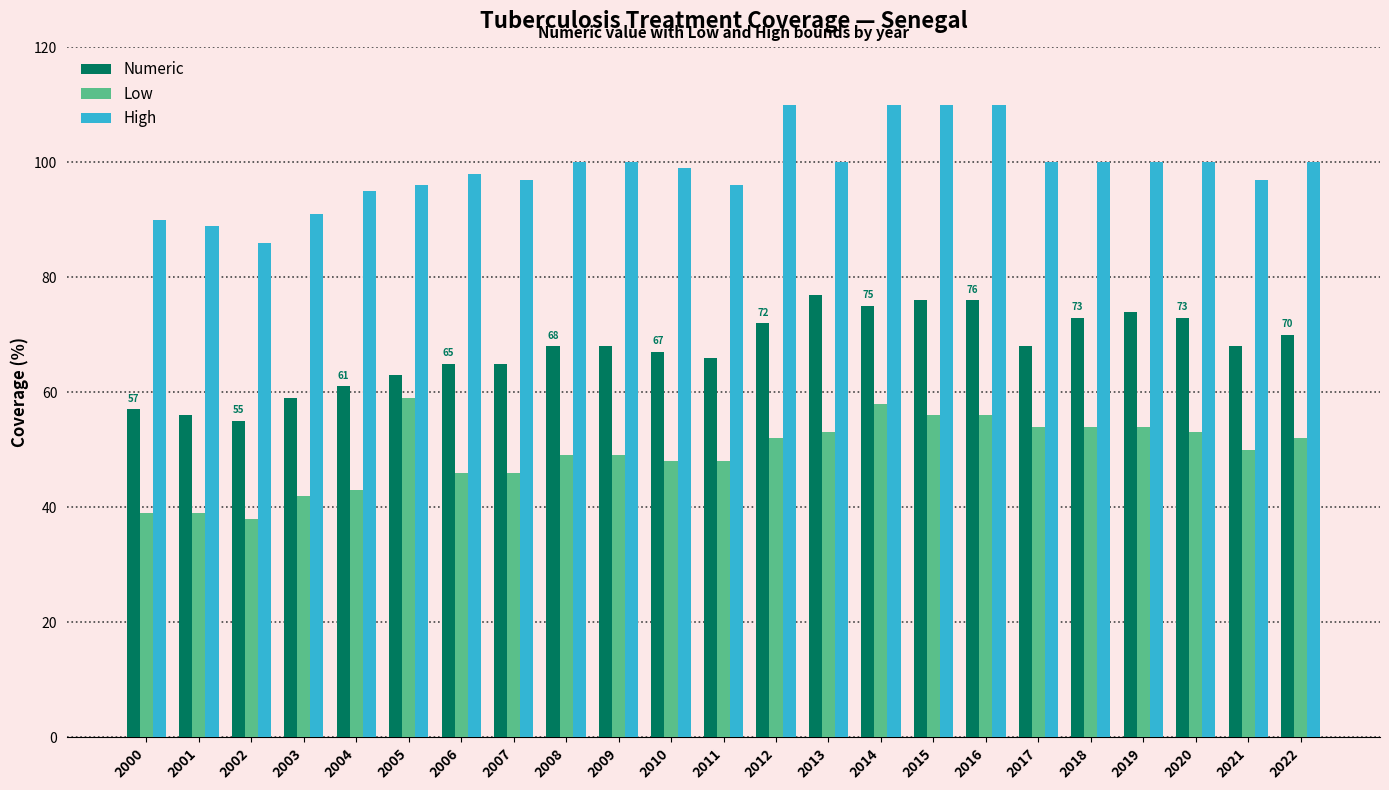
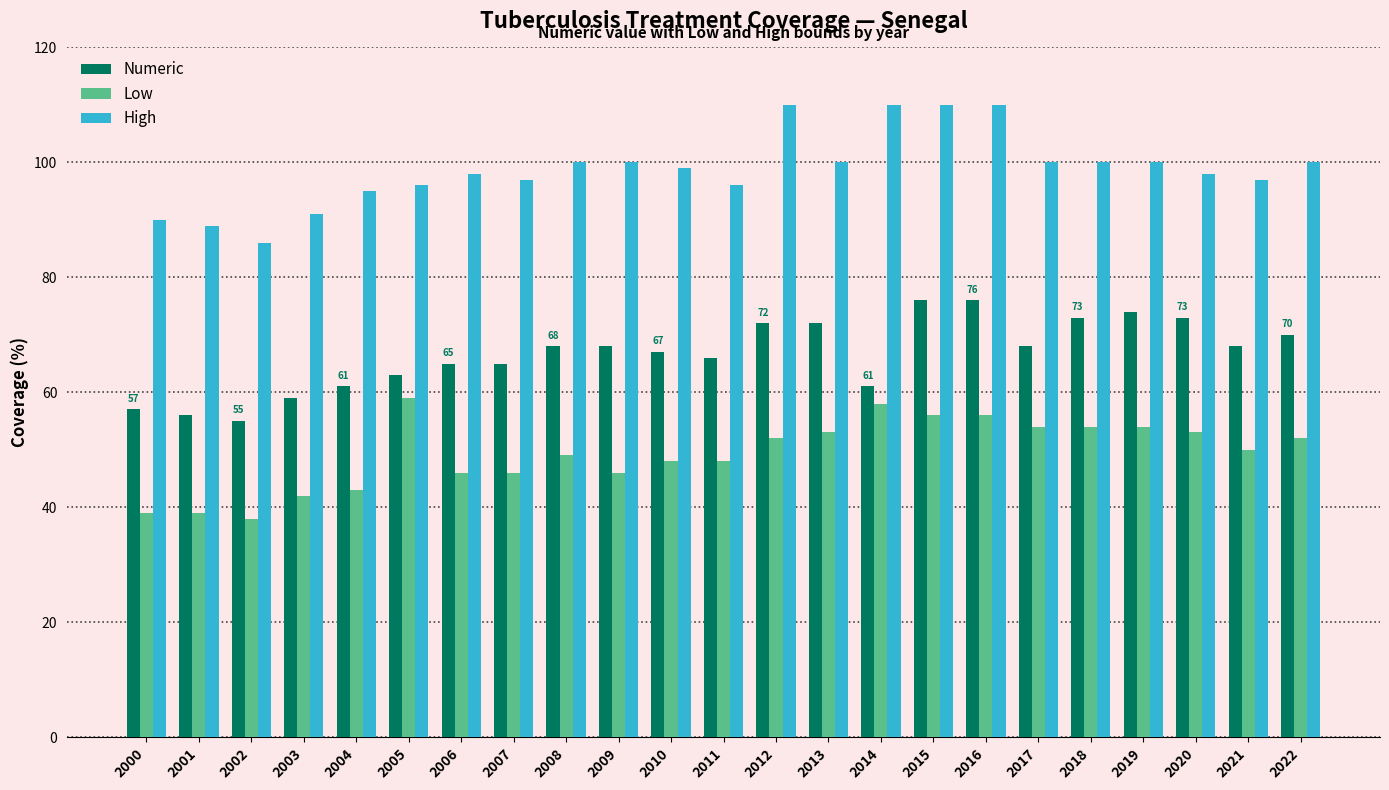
  {
    "Numeric": {
      "2000": 57,
      "2002": 55,
      "2004": 61,
      "2006": 65,
      "2008": 68,
      "2010": 67,
      "2012": 72,
-     "2013": 77,
-     "2014": 75,
+     "2013": 72,
+     "2014": 61,
      "2016": 76,
      "2018": 73,
      "2020": 73,
      "2022": 70
    },
    "Low": {
      "2000": 39,
      "2001": 39,
      "2002": 38,
      "2003": 42,
      "2004": 43,
      "2005": 59,
      "2006": 46,
      "2007": 46,
      "2008": 49,
-     "2009": 49,
+     "2009": 46,
      "2010": 48,
      "2011": 48,
      "2012": 52,
      "2013": 53,
      "2014": 58,
      "2015": 56,
      "2016": 56,
      "2017": 54,
      "2018": 54,
      "2019": 54,
      "2020": 53,
      "2021": 50,
      "2022": 52
    },
    "High": {
      "2000": 90,
      "2001": 89,
      "2002": 86,
      "2003": 91,
      "2004": 95,
      "2005": 96,
      "2006": 98,
      "2007": 97,
      "2008": 100,
      "2009": 100,
      "2010": 99,
      "2011": 96,
      "2012": 110,
      "2013": 100,
      "2014": 110,
      "2015": 110,
      "2016": 110,
      "2017": 100,
      "2018": 100,
      "2019": 100,
-     "2020": 100,
+     "2020": 98,
      "2021": 97,
      "2022": 100
    }
  }
